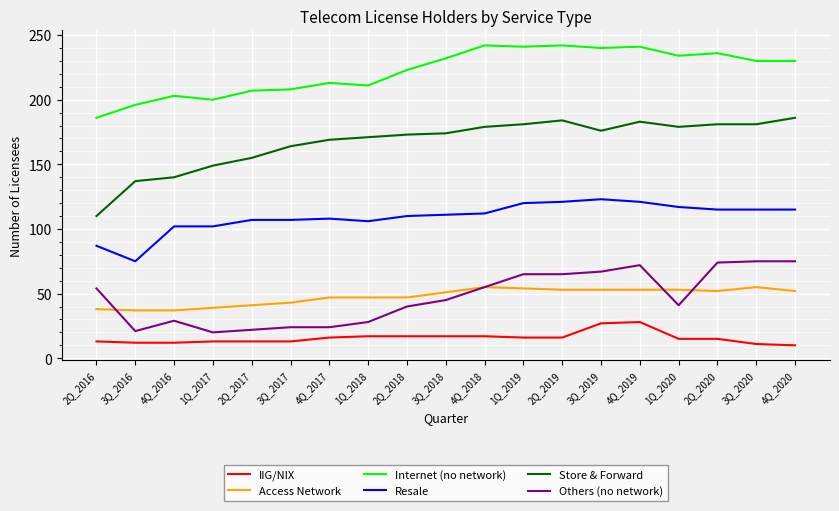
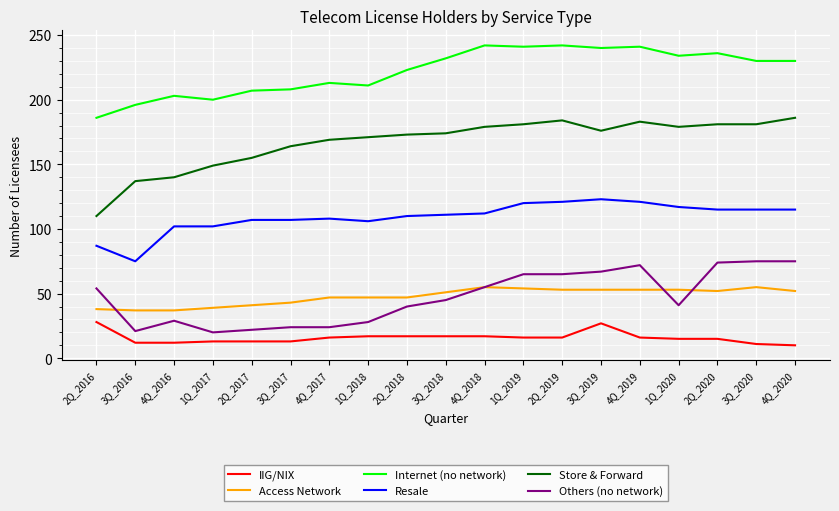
  {
    "IIG/NIX": {
-     "2Q_2016": 13,
+     "2Q_2016": 28,
      "3Q_2016": 12,
      "4Q_2016": 12,
      "1Q_2017": 13,
      "2Q_2017": 13,
      "3Q_2017": 13,
      "4Q_2017": 16,
      "1Q_2018": 17,
      "2Q_2018": 17,
      "3Q_2018": 17,
      "4Q_2018": 17,
      "1Q_2019": 16,
      "2Q_2019": 16,
      "3Q_2019": 27,
-     "4Q_2019": 28,
+     "4Q_2019": 16,
      "1Q_2020": 15,
      "2Q_2020": 15,
      "3Q_2020": 11,
      "4Q_2020": 10
    },
    "Access Network": {
      "2Q_2016": 38,
      "3Q_2016": 37,
      "4Q_2016": 37,
      "1Q_2017": 39,
      "2Q_2017": 41,
      "3Q_2017": 43,
      "4Q_2017": 47,
      "1Q_2018": 47,
      "2Q_2018": 47,
      "3Q_2018": 51,
      "1Q_2019": 54,
      "2Q_2019": 53,
      "3Q_2019": 53,
      "4Q_2019": 53,
      "1Q_2020": 53,
      "2Q_2020": 52,
      "3Q_2020": 55,
      "4Q_2020": 52
    },
    "Internet (no network)": {
      "2Q_2016": 186,
      "3Q_2016": 196,
      "4Q_2016": 203,
      "1Q_2017": 200,
      "2Q_2017": 207,
      "3Q_2017": 208,
      "4Q_2017": 213,
      "1Q_2018": 211,
      "2Q_2018": 223,
      "3Q_2018": 232,
      "4Q_2018": 242,
      "1Q_2019": 241,
      "2Q_2019": 242,
      "3Q_2019": 240,
      "4Q_2019": 241,
      "1Q_2020": 234,
      "2Q_2020": 236,
      "3Q_2020": 230,
      "4Q_2020": 230
    },
    "Resale": {
      "2Q_2016": 87,
      "3Q_2016": 75,
      "4Q_2016": 102,
      "1Q_2017": 102,
      "2Q_2017": 107,
      "3Q_2017": 107,
      "4Q_2017": 108,
      "1Q_2018": 106,
      "2Q_2018": 110,
      "3Q_2018": 111,
      "4Q_2018": 112,
      "1Q_2019": 120,
      "2Q_2019": 121,
      "3Q_2019": 123,
      "4Q_2019": 121,
      "1Q_2020": 117,
      "2Q_2020": 115,
      "3Q_2020": 115,
      "4Q_2020": 115
    },
    "Store & Forward": {
      "2Q_2016": 110,
      "3Q_2016": 137,
      "4Q_2016": 140,
      "1Q_2017": 149,
      "2Q_2017": 155,
      "3Q_2017": 164,
      "4Q_2017": 169,
      "1Q_2018": 171,
      "2Q_2018": 173,
      "3Q_2018": 174,
      "4Q_2018": 179,
      "1Q_2019": 181,
      "2Q_2019": 184,
      "3Q_2019": 176,
      "4Q_2019": 183,
      "1Q_2020": 179,
      "2Q_2020": 181,
      "3Q_2020": 181,
      "4Q_2020": 186
    },
    "Others (no network)": {
      "2Q_2016": 54,
      "3Q_2016": 21,
      "4Q_2016": 29,
      "1Q_2017": 20,
      "2Q_2017": 22,
      "3Q_2017": 24,
      "4Q_2017": 24,
      "1Q_2018": 28,
      "2Q_2018": 40,
      "3Q_2018": 45,
      "1Q_2019": 65,
      "2Q_2019": 65,
      "3Q_2019": 67,
      "4Q_2019": 72,
      "1Q_2020": 41,
      "2Q_2020": 74,
      "3Q_2020": 75,
      "4Q_2020": 75
    }
  }
